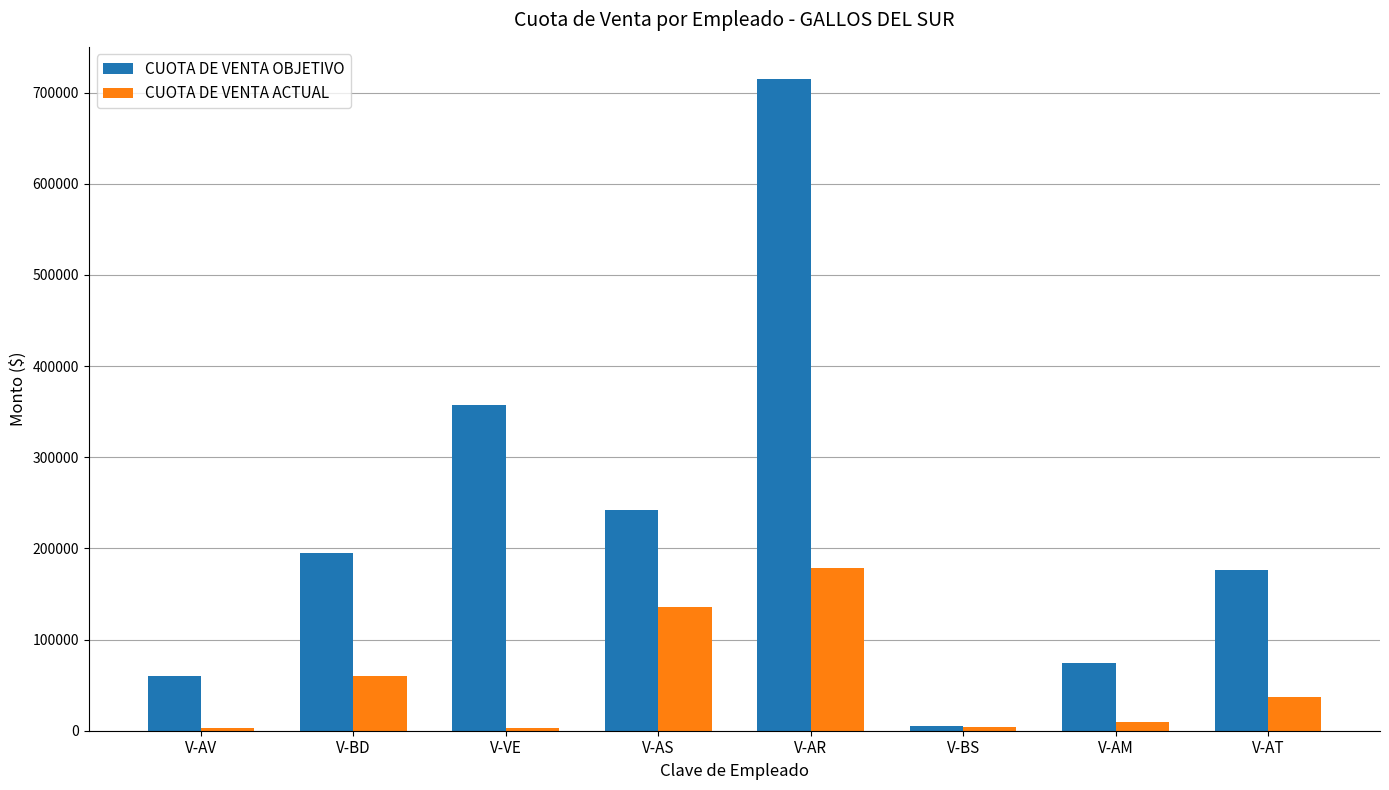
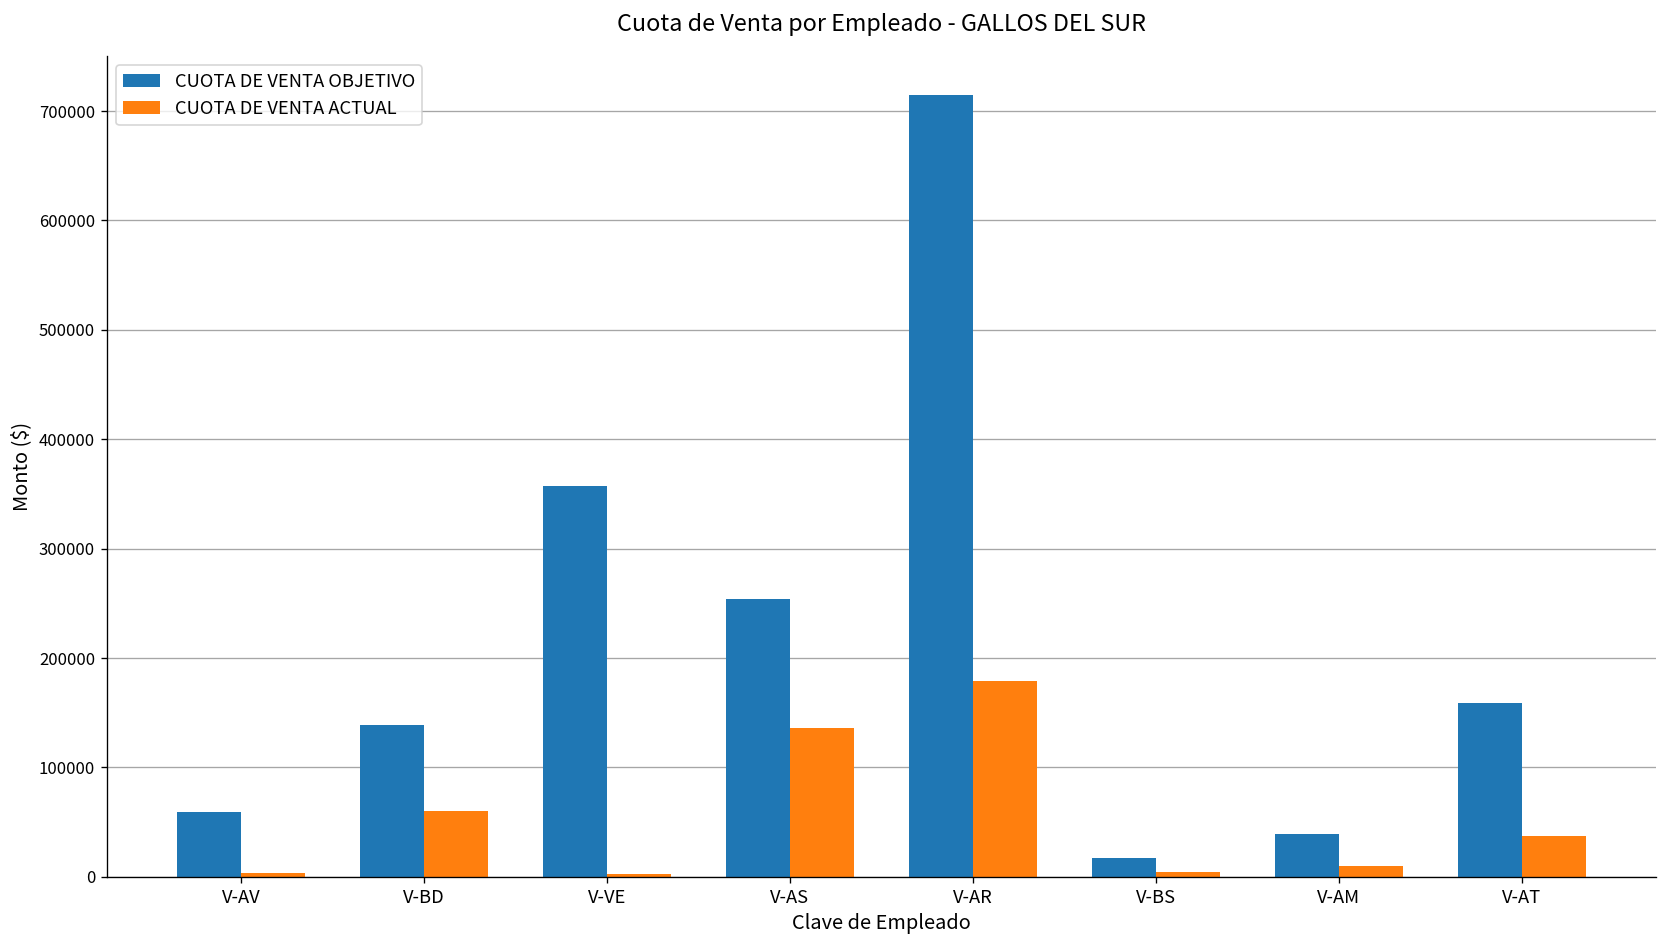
  {
    "CUOTA DE VENTA OBJETIVO": {
      "V-AV": 60000,
-     "V-BD": 190000,
+     "V-BD": 140000,
      "V-VE": 360000,
-     "V-AS": 240000,
+     "V-AS": 250000,
      "V-AR": 710000,
-     "V-BS": 10000,
-     "V-AM": 70000,
-     "V-AT": 180000
+     "V-BS": 20000,
+     "V-AM": 40000,
+     "V-AT": 160000
    },
    "CUOTA DE VENTA ACTUAL": {
      "V-AV": 0,
      "V-BD": 60000,
      "V-AS": 140000,
      "V-AR": 180000,
      "V-BS": 0,
      "V-AM": 10000,
      "V-AT": 40000
    }
  }
